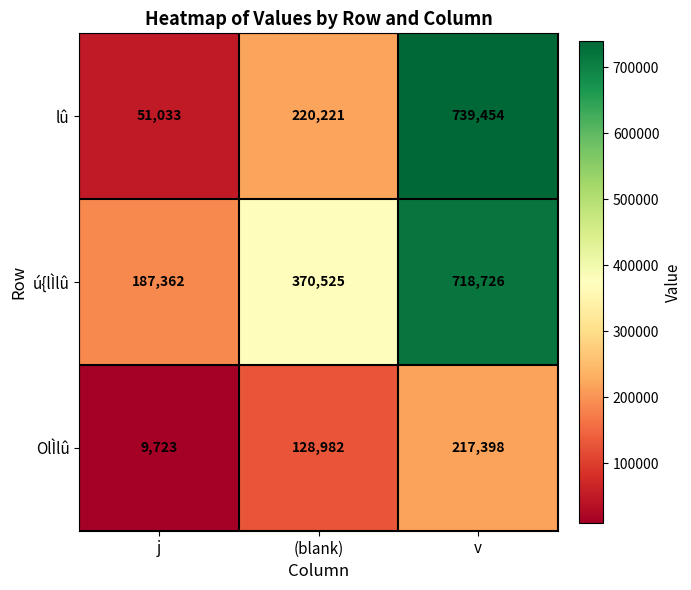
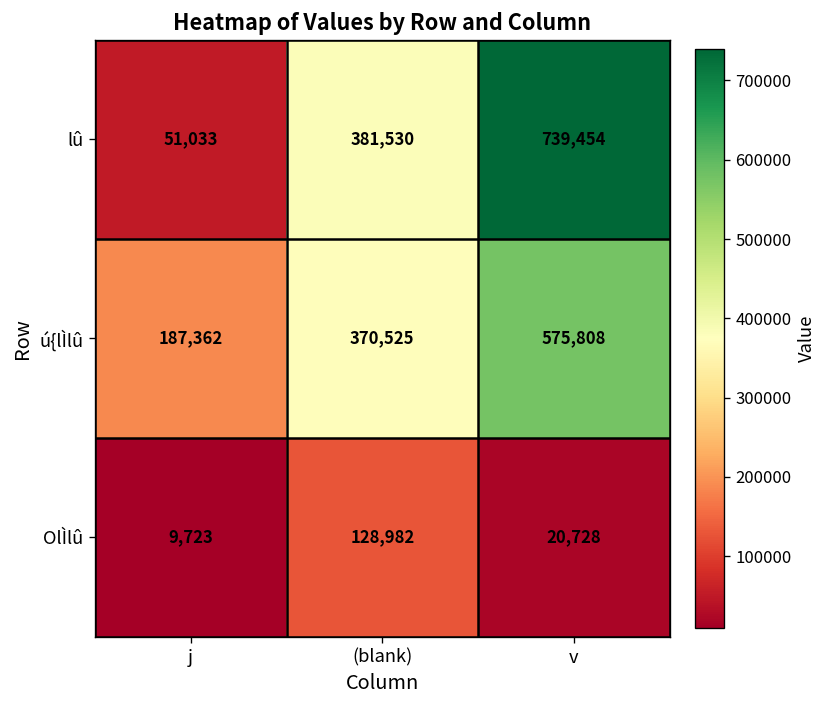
  {
    "lû": {
      "j": "51,033",
-     "(blank)": "220,221",
+     "(blank)": "381,530",
      "v": "739,454"
    },
    "ú{lÌlû": {
      "j": "187,362",
      "(blank)": "370,525",
-     "v": "718,726"
+     "v": "575,808"
    },
    "OlÌlû": {
      "j": "9,723",
      "(blank)": "128,982",
-     "v": "217,398"
+     "v": "20,728"
    }
  }
